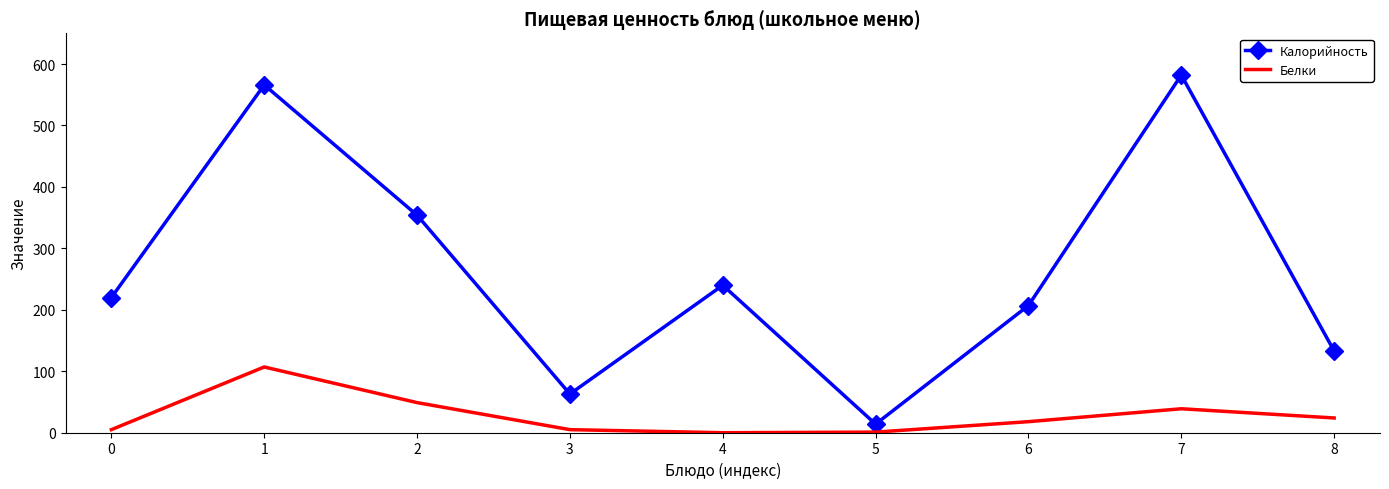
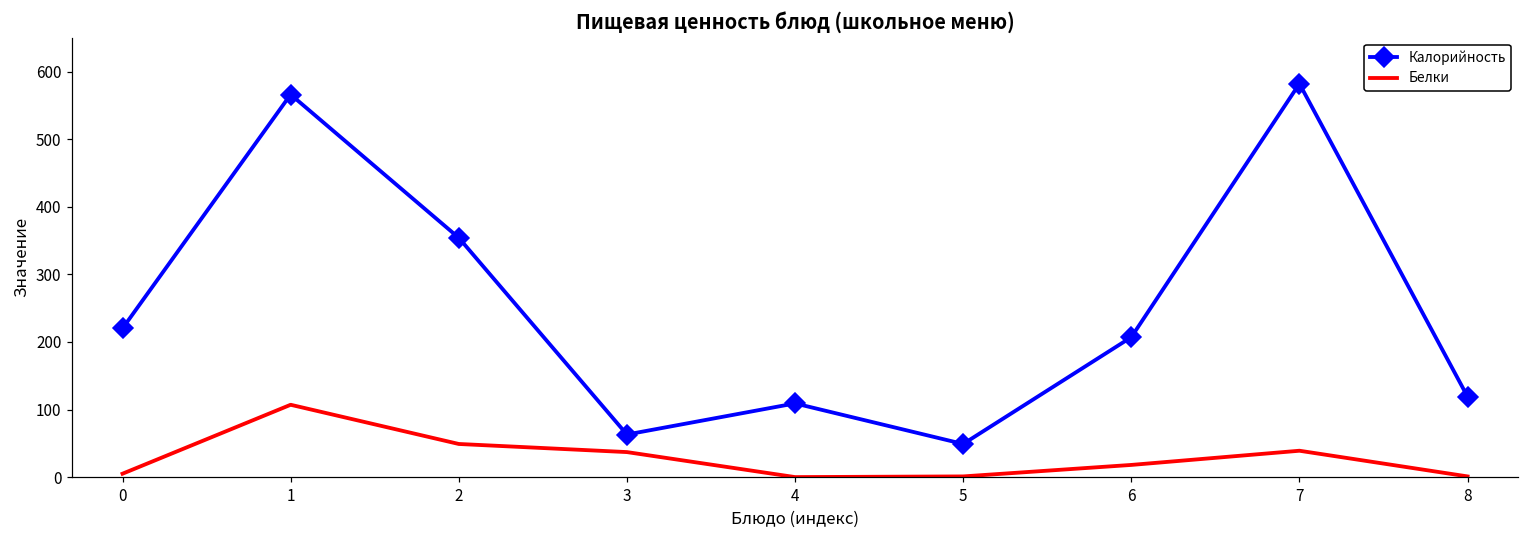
  {
    "Калорийность": {
      "0": 220,
      "1": 570,
      "2": 350,
      "3": 60,
-     "4": 240,
-     "5": 10,
+     "4": 110,
+     "5": 50,
      "6": 210,
      "7": 580,
-     "8": 130
+     "8": 120
    },
    "Белки": {
      "0": 10,
      "1": 110,
      "2": 50,
-     "3": 10,
+     "3": 40,
      "4": 0,
      "5": 0,
      "6": 20,
      "7": 40,
-     "8": 20
+     "8": 0
    }
  }
